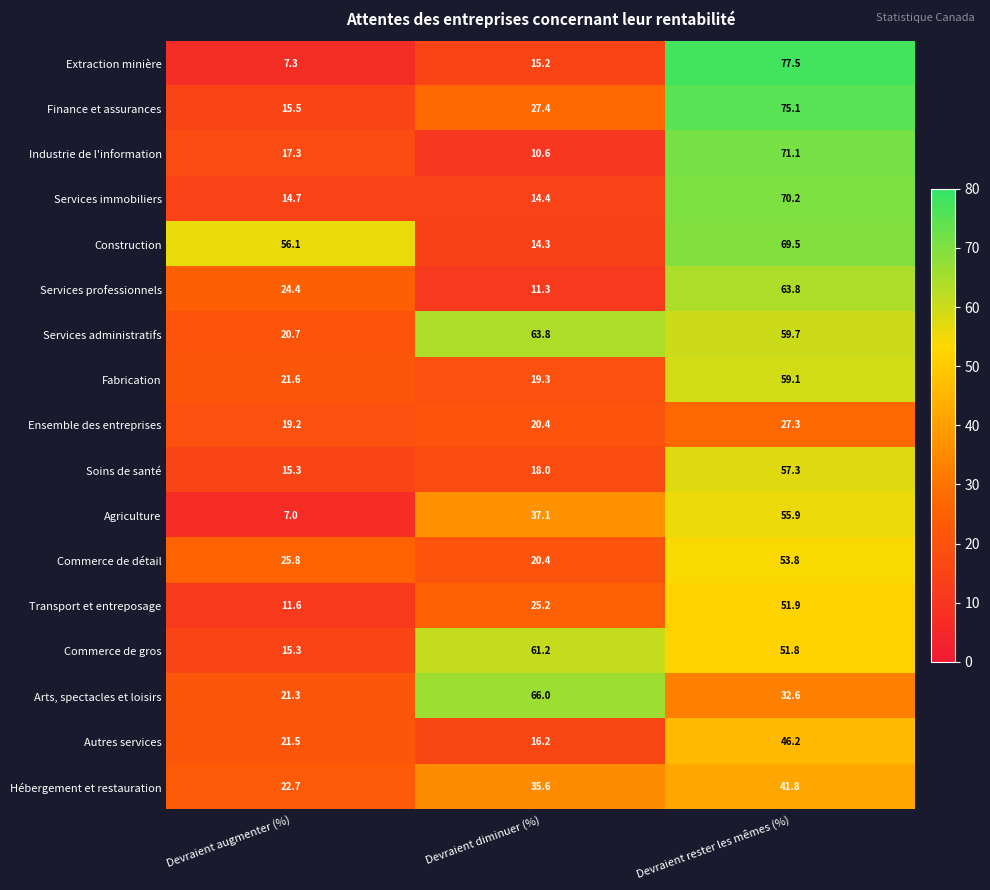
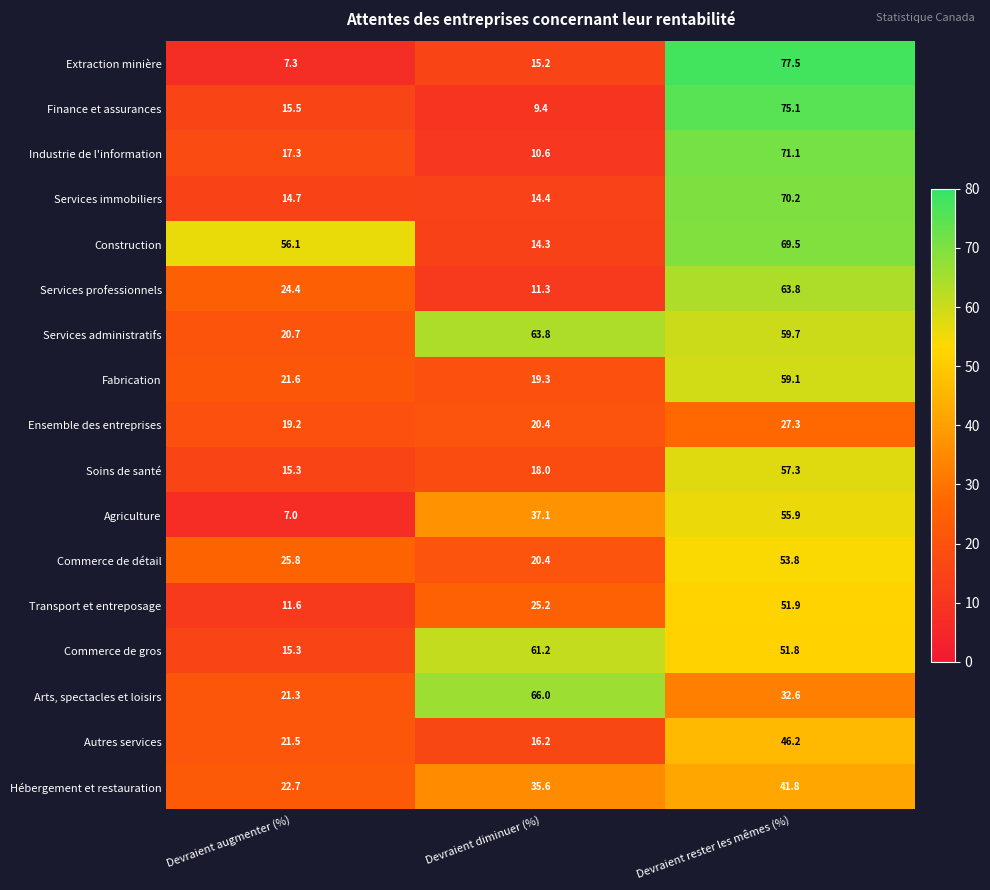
  {
    "Extraction minière": {
      "Devraient augmenter (%)": 7.3,
      "Devraient diminuer (%)": 15.2,
      "Devraient rester les mêmes (%)": 77.5
    },
    "Finance et assurances": {
      "Devraient augmenter (%)": 15.5,
-     "Devraient diminuer (%)": 27.4,
+     "Devraient diminuer (%)": 9.4,
      "Devraient rester les mêmes (%)": 75.1
    },
    "Industrie de l'information": {
      "Devraient augmenter (%)": 17.3,
      "Devraient diminuer (%)": 10.6,
      "Devraient rester les mêmes (%)": 71.1
    },
    "Services immobiliers": {
      "Devraient augmenter (%)": 14.7,
      "Devraient diminuer (%)": 14.4,
      "Devraient rester les mêmes (%)": 70.2
    },
    "Construction": {
      "Devraient augmenter (%)": 56.1,
      "Devraient diminuer (%)": 14.3,
      "Devraient rester les mêmes (%)": 69.5
    },
    "Services professionnels": {
      "Devraient augmenter (%)": 24.4,
      "Devraient diminuer (%)": 11.3,
      "Devraient rester les mêmes (%)": 63.8
    },
    "Services administratifs": {
      "Devraient augmenter (%)": 20.7,
      "Devraient diminuer (%)": 63.8,
      "Devraient rester les mêmes (%)": 59.7
    },
    "Fabrication": {
      "Devraient augmenter (%)": 21.6,
      "Devraient diminuer (%)": 19.3,
      "Devraient rester les mêmes (%)": 59.1
    },
    "Ensemble des entreprises": {
      "Devraient augmenter (%)": 19.2,
      "Devraient diminuer (%)": 20.4,
      "Devraient rester les mêmes (%)": 27.3
    },
    "Soins de santé": {
      "Devraient augmenter (%)": 15.3,
      "Devraient diminuer (%)": 18.0,
      "Devraient rester les mêmes (%)": 57.3
    },
    "Agriculture": {
      "Devraient augmenter (%)": 7.0,
      "Devraient diminuer (%)": 37.1,
      "Devraient rester les mêmes (%)": 55.9
    },
    "Commerce de détail": {
      "Devraient augmenter (%)": 25.8,
      "Devraient diminuer (%)": 20.4,
      "Devraient rester les mêmes (%)": 53.8
    },
    "Transport et entreposage": {
      "Devraient augmenter (%)": 11.6,
      "Devraient diminuer (%)": 25.2,
      "Devraient rester les mêmes (%)": 51.9
    },
    "Commerce de gros": {
      "Devraient augmenter (%)": 15.3,
      "Devraient diminuer (%)": 61.2,
      "Devraient rester les mêmes (%)": 51.8
    },
    "Arts, spectacles et loisirs": {
      "Devraient augmenter (%)": 21.3,
      "Devraient diminuer (%)": 66.0,
      "Devraient rester les mêmes (%)": 32.6
    },
    "Autres services": {
      "Devraient augmenter (%)": 21.5,
      "Devraient diminuer (%)": 16.2,
      "Devraient rester les mêmes (%)": 46.2
    },
    "Hébergement et restauration": {
      "Devraient augmenter (%)": 22.7,
      "Devraient diminuer (%)": 35.6,
      "Devraient rester les mêmes (%)": 41.8
    }
  }
